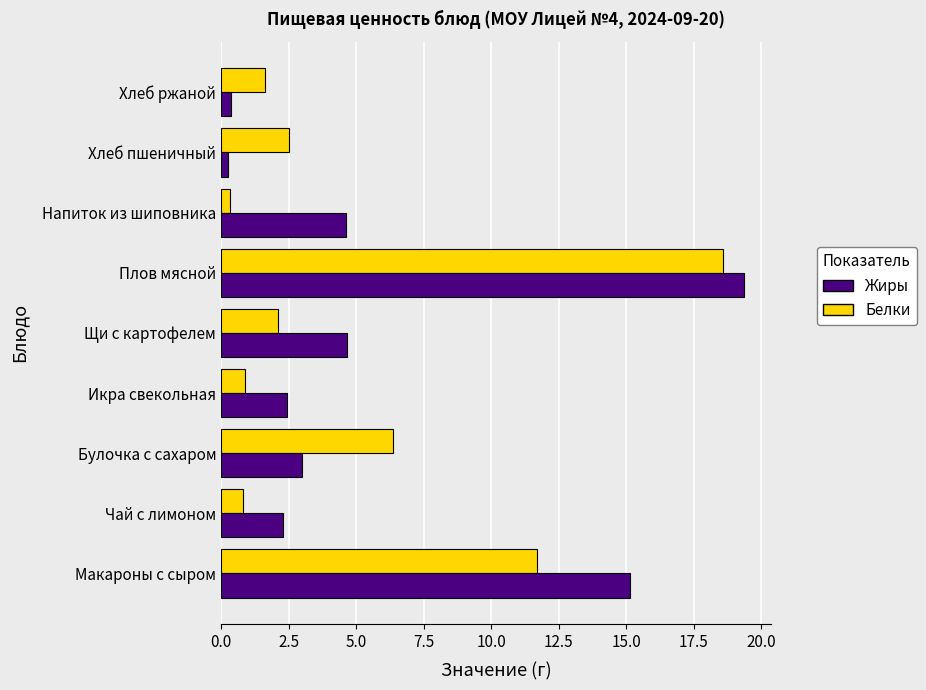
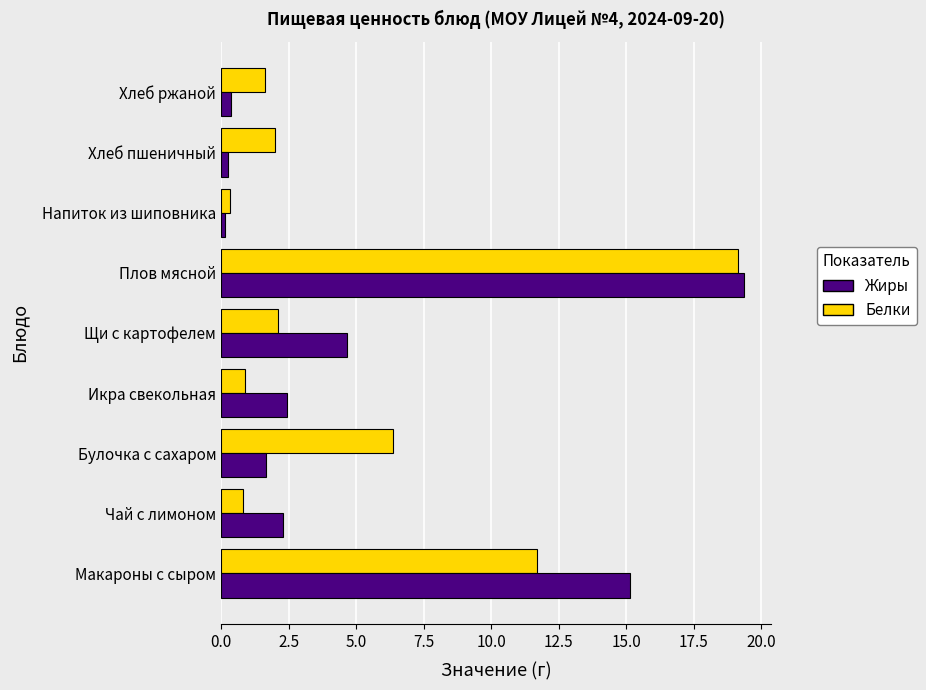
  {
    "Белки": {
      "Хлеб ржаной": 1.6,
-     "Хлеб пшеничный": 2.5,
+     "Хлеб пшеничный": 2.0,
      "Напиток из шиповника": 0.3,
-     "Плов мясной": 18.6,
+     "Плов мясной": 19.1,
      "Щи с картофелем": 2.1,
      "Икра свекольная": 0.9,
      "Булочка с сахаром": 6.4,
      "Чай с лимоном": 0.8,
      "Макароны с сыром": 11.7
    },
    "Жиры": {
      "Хлеб ржаной": 0.4,
      "Хлеб пшеничный": 0.3,
-     "Напиток из шиповника": 4.6,
+     "Напиток из шиповника": 0.1,
      "Плов мясной": 19.4,
      "Щи с картофелем": 4.7,
      "Икра свекольная": 2.4,
-     "Булочка с сахаром": 3.0,
+     "Булочка с сахаром": 1.7,
      "Чай с лимоном": 2.3,
      "Макароны с сыром": 15.2
    }
  }
